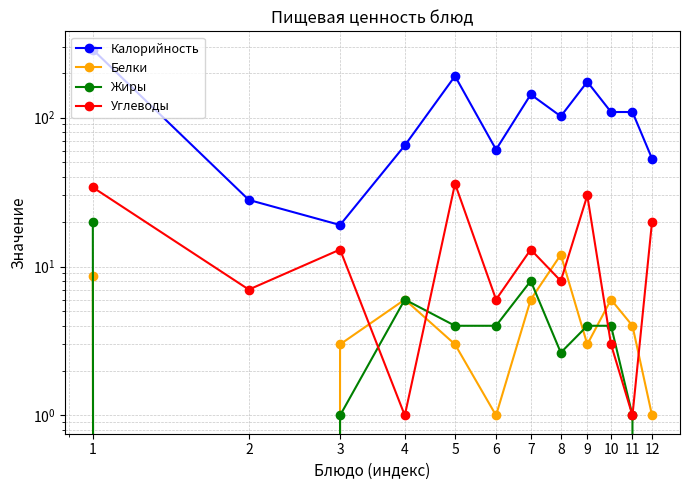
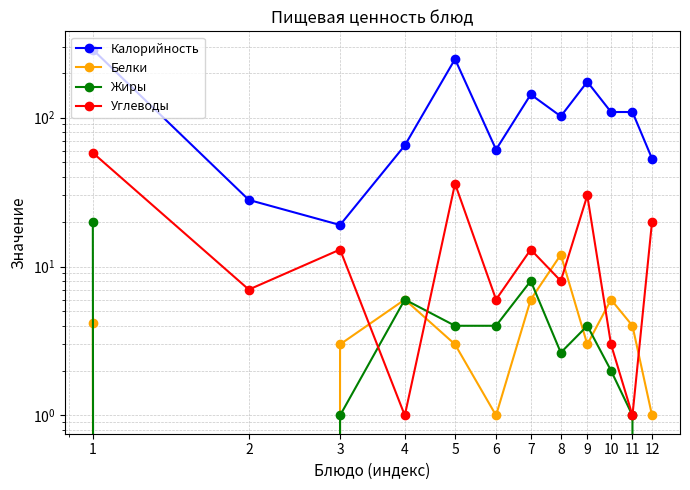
  {
    "Калорийность": {
      "2": 28,
      "3": 19,
      "4": 70,
-     "5": 190,
+     "5": 250,
      "6": 61,
      "7": 140,
      "8": 100,
      "9": 170,
      "10": 110,
      "11": 110,
      "12": 53
    },
    "Белки": {
-     "1": 9,
+     "1": 4.2,
      "3": 3.0,
      "5": 3.0,
      "6": 1.0,
      "7": 6.0,
      "8": 12,
      "9": 3.0,
      "10": 6.0,
      "11": 4.0,
      "12": 1.0
    },
    "Жиры": {
      "1": 20,
      "3": 1,
      "5": 4,
      "6": 4,
      "7": 8,
      "8": 2.6,
      "9": 4,
-     "10": 4
+     "10": 2
    },
    "Углеводы": {
-     "1": 34,
+     "1": 58,
      "2": 7,
      "3": 13,
      "4": 1,
      "5": 36,
      "6": 6,
      "7": 13,
      "8": 8,
      "9": 30,
      "10": 3,
      "12": 20
    }
  }
